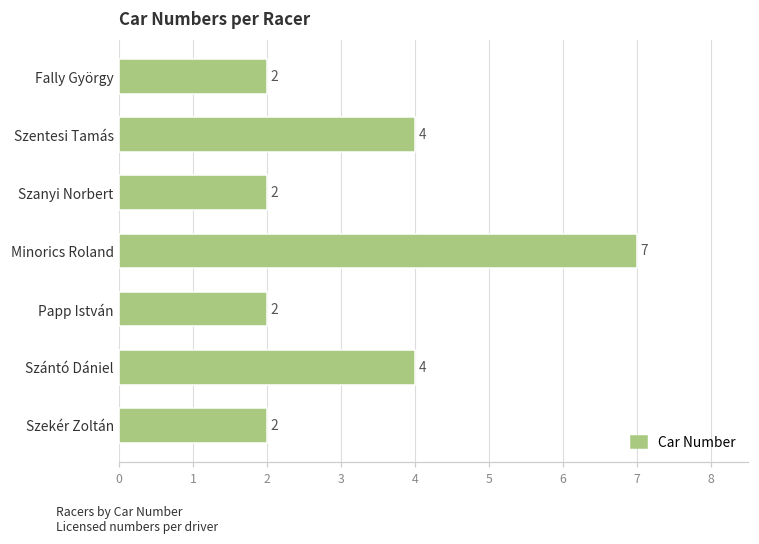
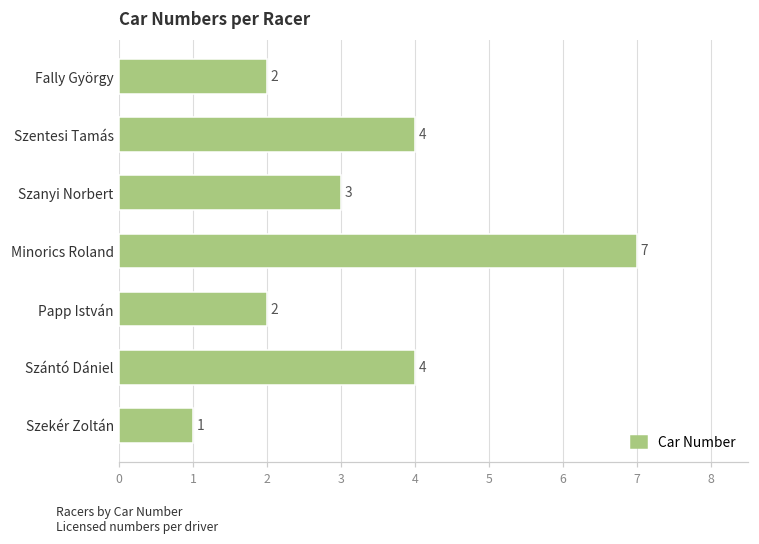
  {
    "Fally György": 2,
    "Szentesi Tamás": 4,
-   "Szanyi Norbert": 2,
+   "Szanyi Norbert": 3,
    "Minorics Roland": 7,
    "Papp István": 2,
    "Szántó Dániel": 4,
-   "Szekér Zoltán": 2
+   "Szekér Zoltán": 1
  }
